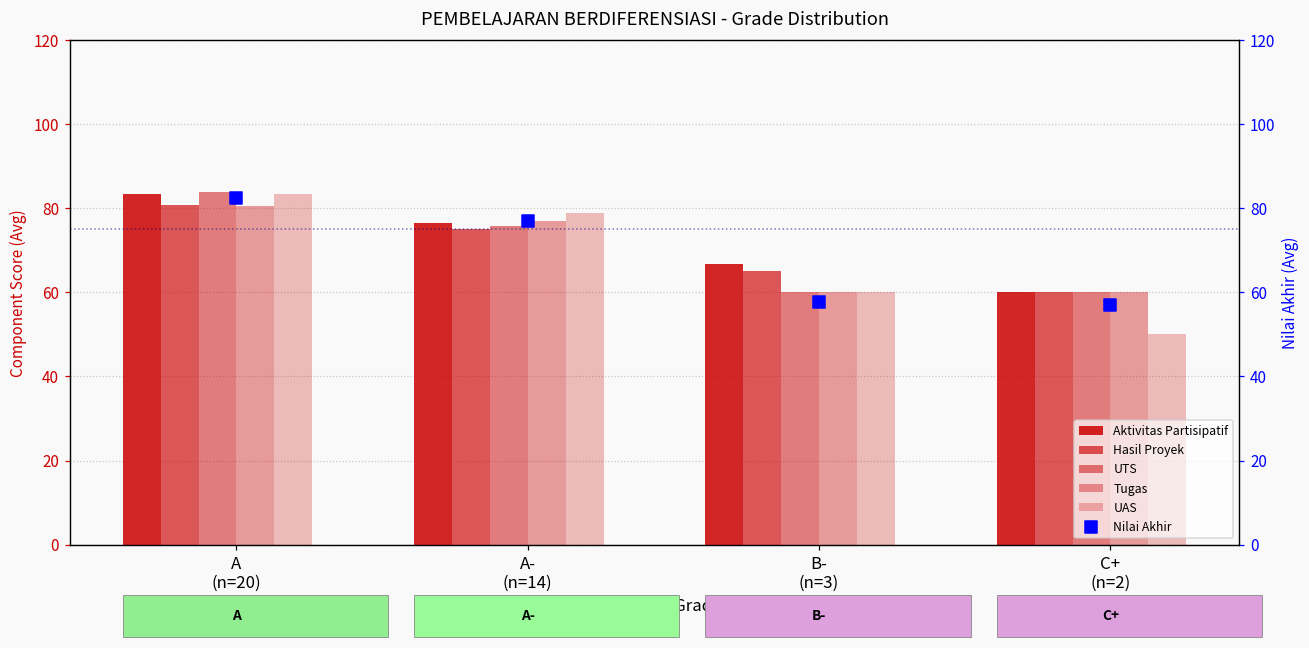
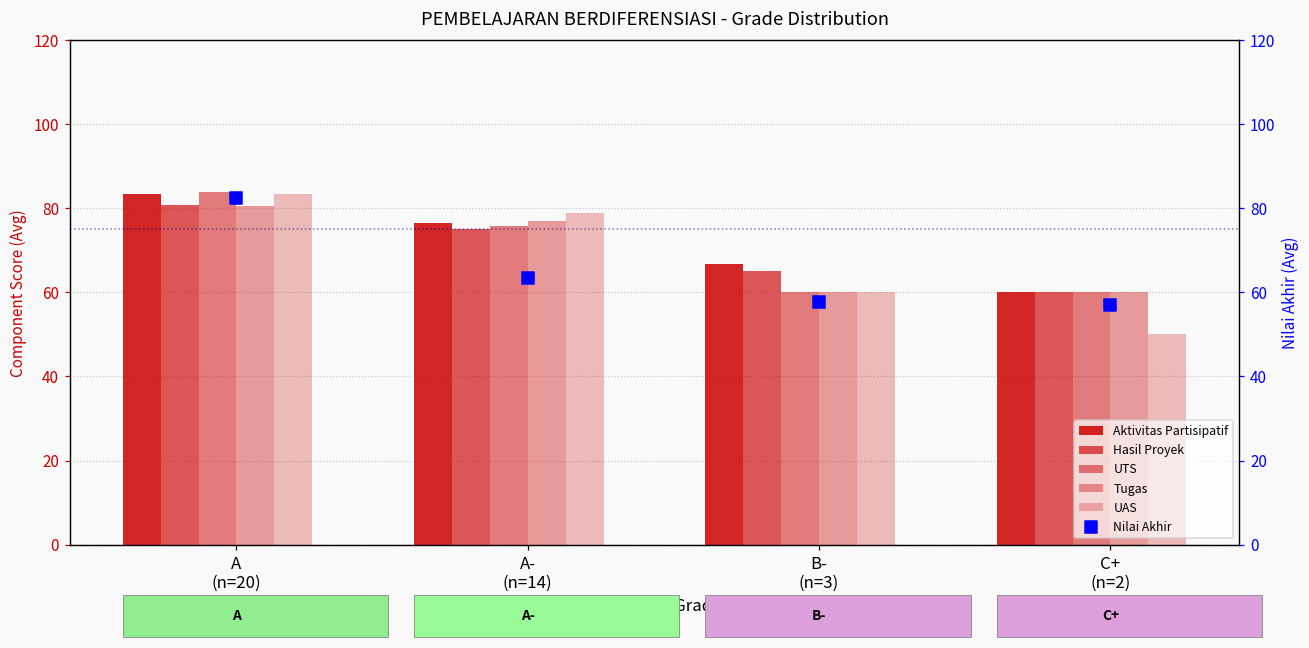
  {
    "Nilai Akhir": {
-     "A- (n=14)": 77
+     "A- (n=14)": 64
    }
  }
